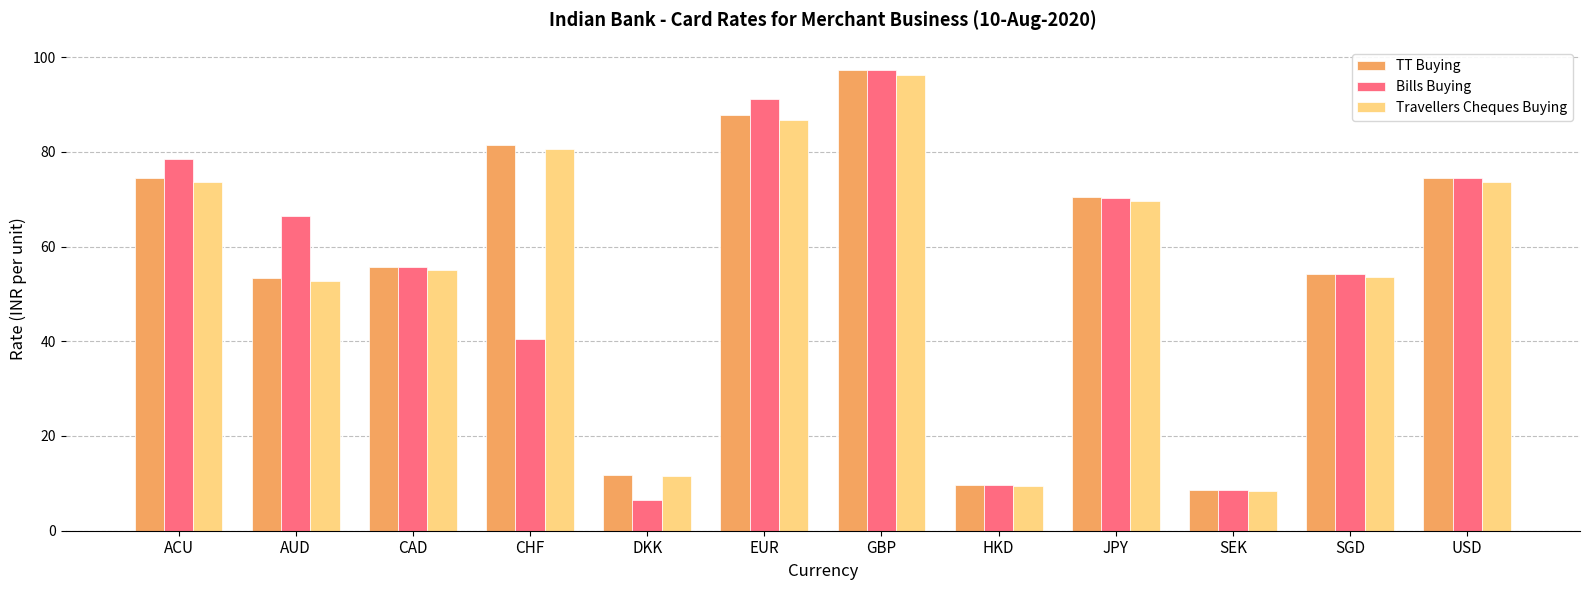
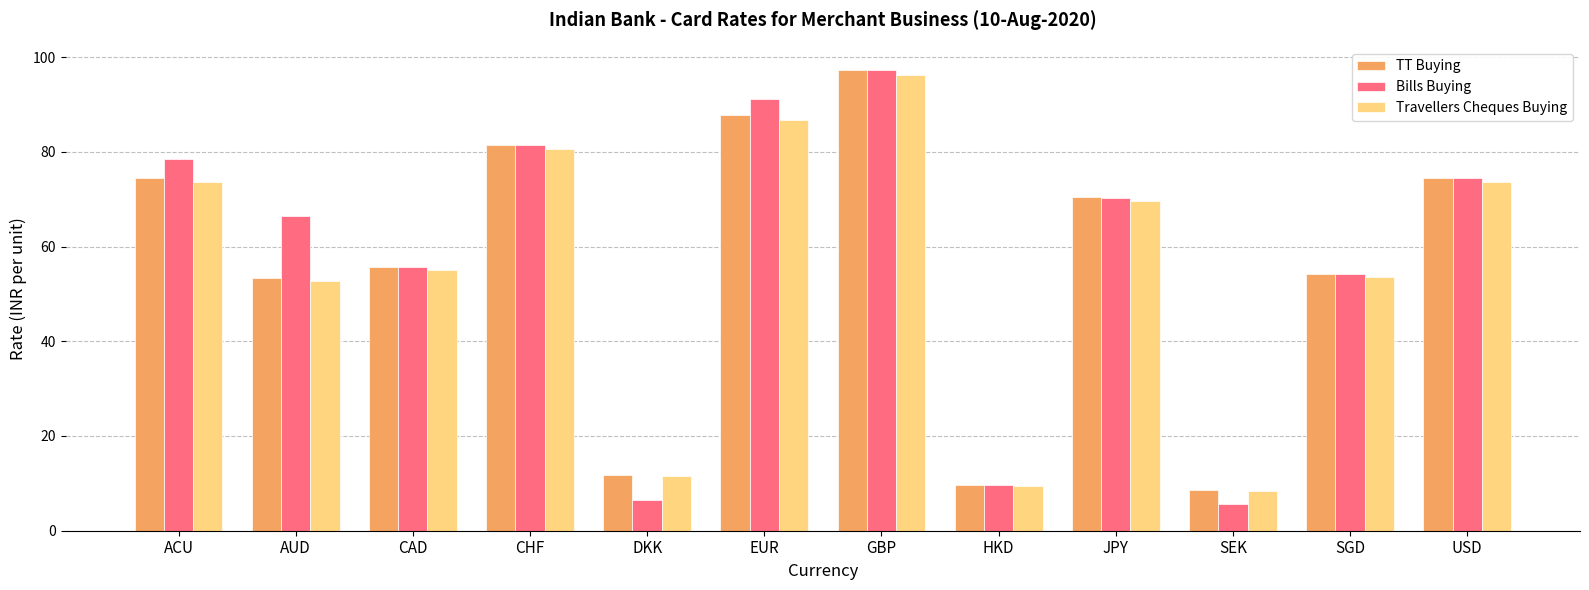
  {
    "Bills Buying": {
      "ACU": 79,
      "AUD": 66,
      "CAD": 56,
-     "CHF": 41,
+     "CHF": 81,
      "DKK": 7,
      "EUR": 91,
      "GBP": 97,
      "HKD": 10,
      "JPY": 70,
-     "SEK": 9,
+     "SEK": 6,
      "SGD": 54,
      "USD": 74
    }
  }
